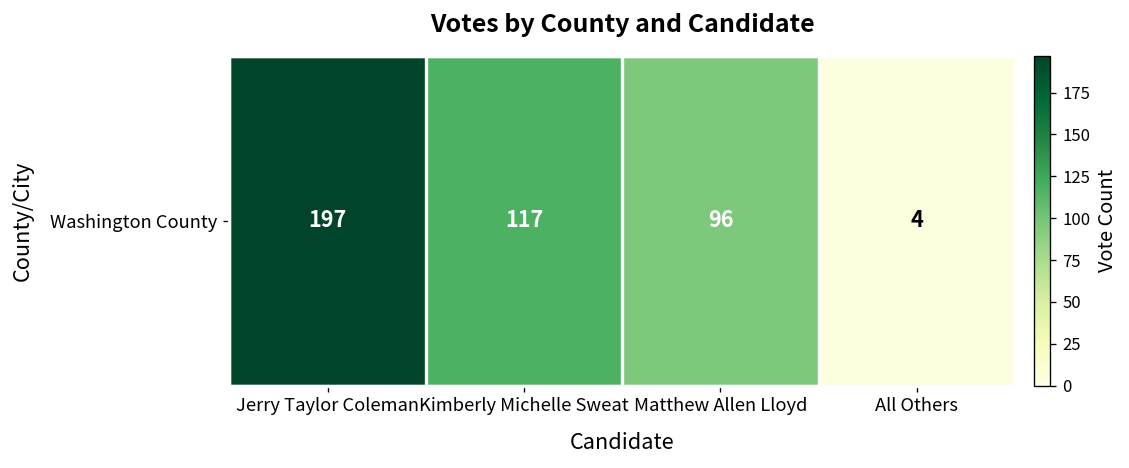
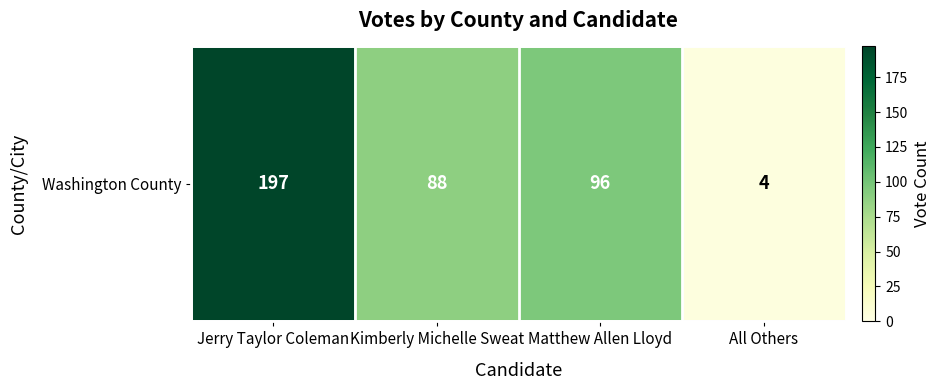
  {
    "Washington County": {
      "Jerry Taylor Coleman": 197,
-     "Kimberly Michelle Sweat": 117,
+     "Kimberly Michelle Sweat": 88,
      "Matthew Allen Lloyd": 96,
      "All Others": 4
    }
  }
